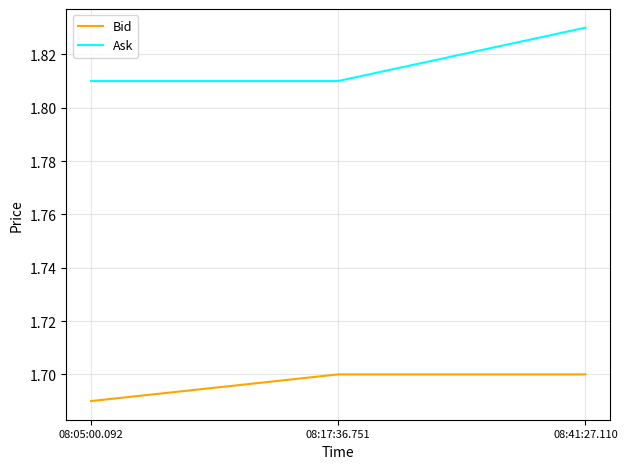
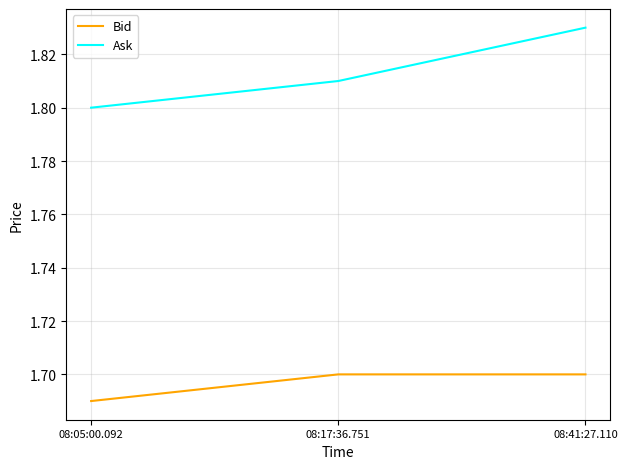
  {
    "Bid": {
      "08:05:00.092": 1.69,
      "08:17:36.751": 1.70,
      "08:41:27.110": 1.70
    },
    "Ask": {
-     "08:05:00.092": 1.81,
+     "08:05:00.092": 1.80,
      "08:17:36.751": 1.81,
      "08:41:27.110": 1.83
    }
  }
